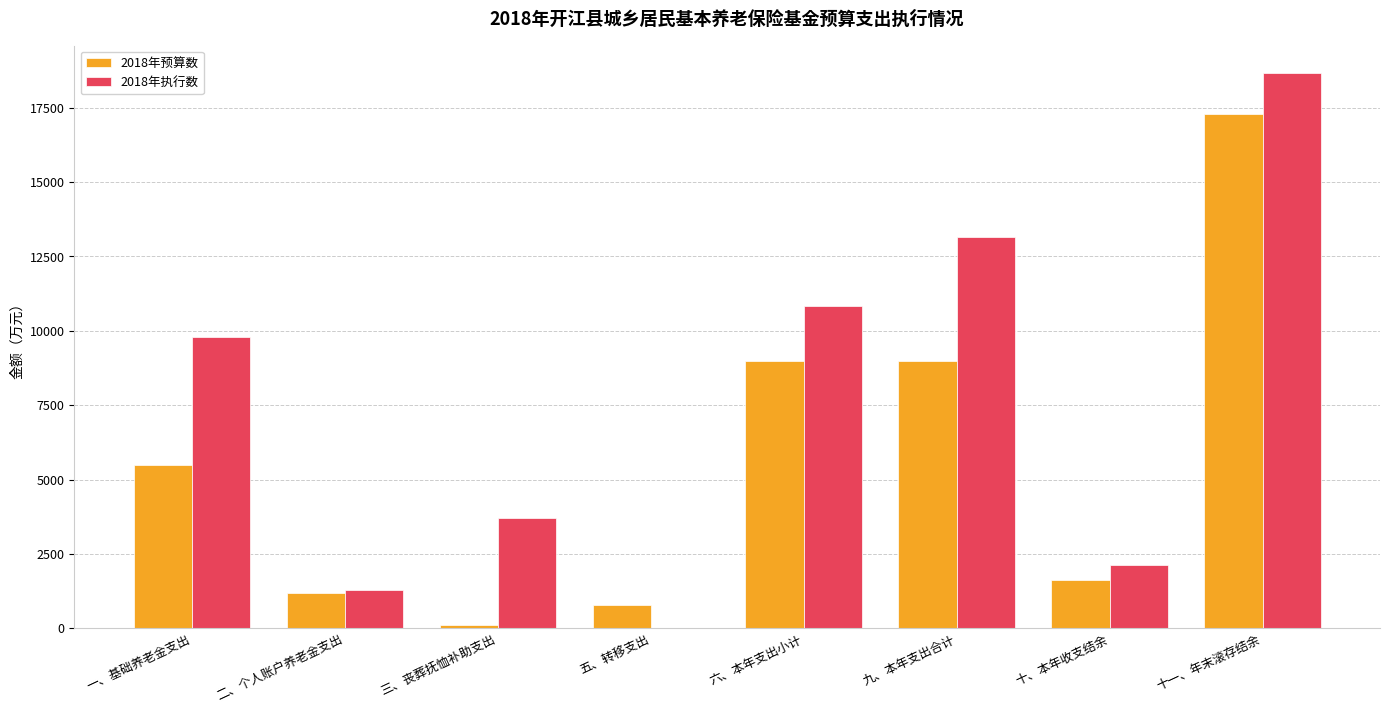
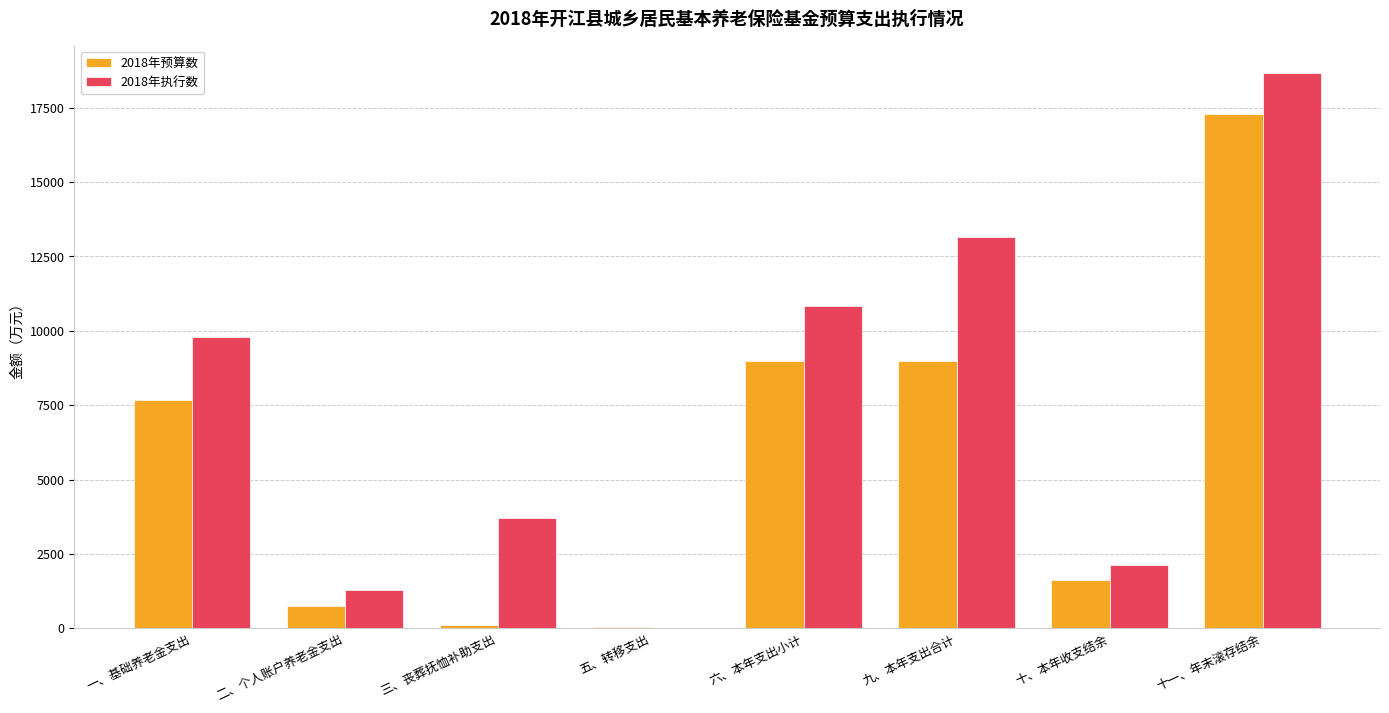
  {
    "2018年预算数": {
-     "一、基础养老金支出": 5500,
-     "二、个人账户养老金支出": 1200,
+     "一、基础养老金支出": 7700,
+     "二、个人账户养老金支出": 800,
      "三、丧葬抚恤补助支出": 100,
-     "五、转移支出": 800,
+     "五、转移支出": 0,
      "六、本年支出小计": 9000,
      "九、本年支出合计": 9000,
      "十、本年收支结余": 1600,
      "十一、年末滚存结余": 17300
    },
    "2018年执行数": {
      "一、基础养老金支出": 9800,
      "二、个人账户养老金支出": 1300,
      "三、丧葬抚恤补助支出": 3700,
      "六、本年支出小计": 10800,
      "九、本年支出合计": 13200,
      "十、本年收支结余": 2100,
      "十一、年末滚存结余": 18700
    }
  }
